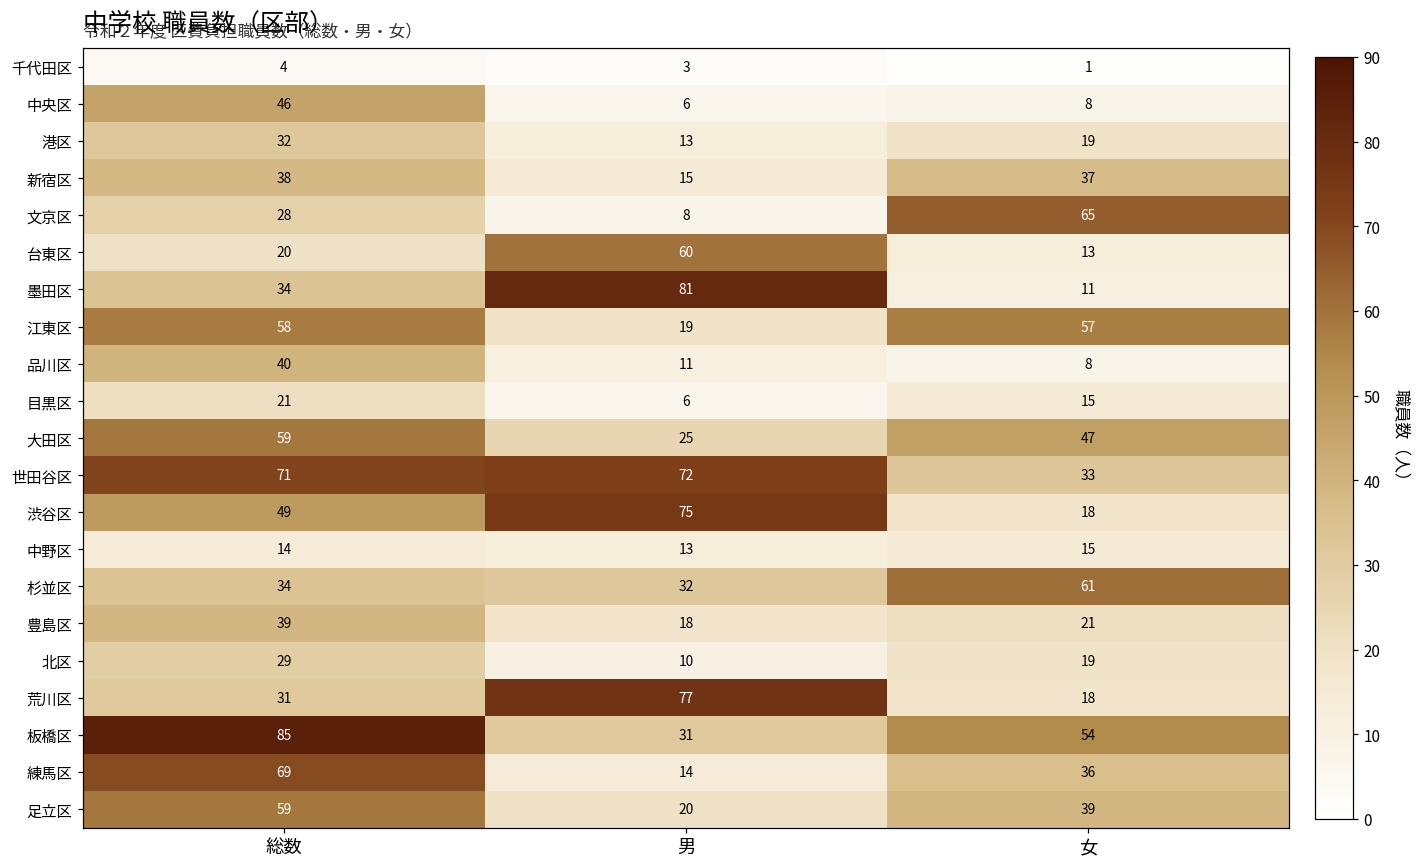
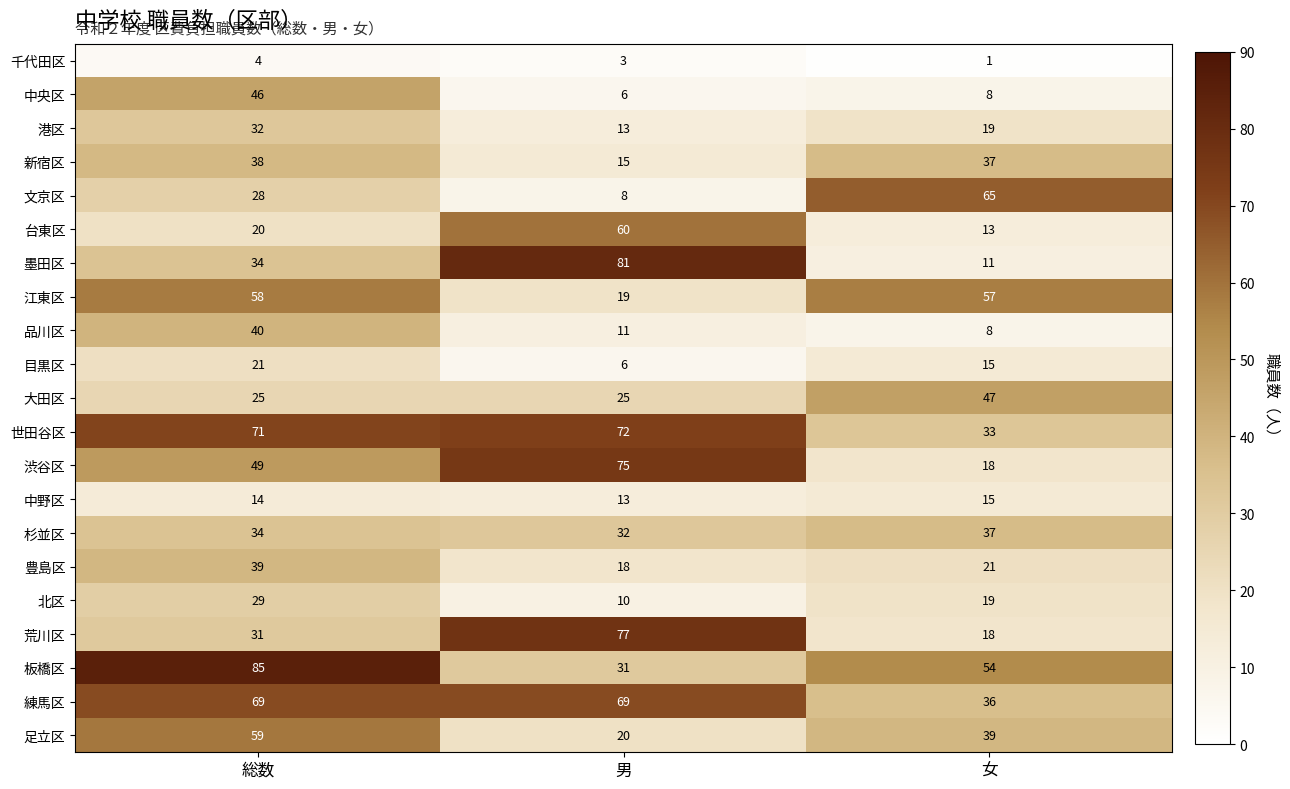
  {
    "千代田区": {
      "総数": 4,
      "男": 3,
      "女": 1
    },
    "中央区": {
      "総数": 46,
      "男": 6,
      "女": 8
    },
    "港区": {
      "総数": 32,
      "男": 13,
      "女": 19
    },
    "新宿区": {
      "総数": 38,
      "男": 15,
      "女": 37
    },
    "文京区": {
      "総数": 28,
      "男": 8,
      "女": 65
    },
    "台東区": {
      "総数": 20,
      "男": 60,
      "女": 13
    },
    "墨田区": {
      "総数": 34,
      "男": 81,
      "女": 11
    },
    "江東区": {
      "総数": 58,
      "男": 19,
      "女": 57
    },
    "品川区": {
      "総数": 40,
      "男": 11,
      "女": 8
    },
    "目黒区": {
      "総数": 21,
      "男": 6,
      "女": 15
    },
    "大田区": {
-     "総数": 59,
+     "総数": 25,
      "男": 25,
      "女": 47
    },
    "世田谷区": {
      "総数": 71,
      "男": 72,
      "女": 33
    },
    "渋谷区": {
      "総数": 49,
      "男": 75,
      "女": 18
    },
    "中野区": {
      "総数": 14,
      "男": 13,
      "女": 15
    },
    "杉並区": {
      "総数": 34,
      "男": 32,
-     "女": 61
+     "女": 37
    },
    "豊島区": {
      "総数": 39,
      "男": 18,
      "女": 21
    },
    "北区": {
      "総数": 29,
      "男": 10,
      "女": 19
    },
    "荒川区": {
      "総数": 31,
      "男": 77,
      "女": 18
    },
    "板橋区": {
      "総数": 85,
      "男": 31,
      "女": 54
    },
    "練馬区": {
      "総数": 69,
-     "男": 14,
+     "男": 69,
      "女": 36
    },
    "足立区": {
      "総数": 59,
      "男": 20,
      "女": 39
    }
  }
